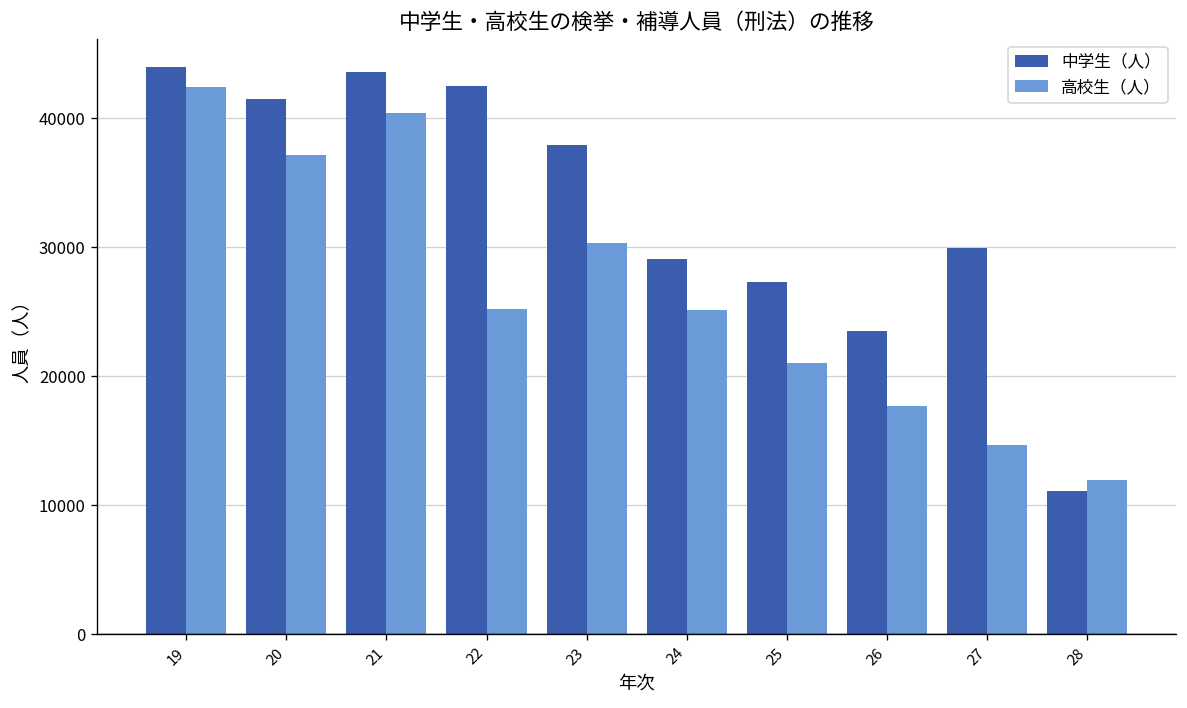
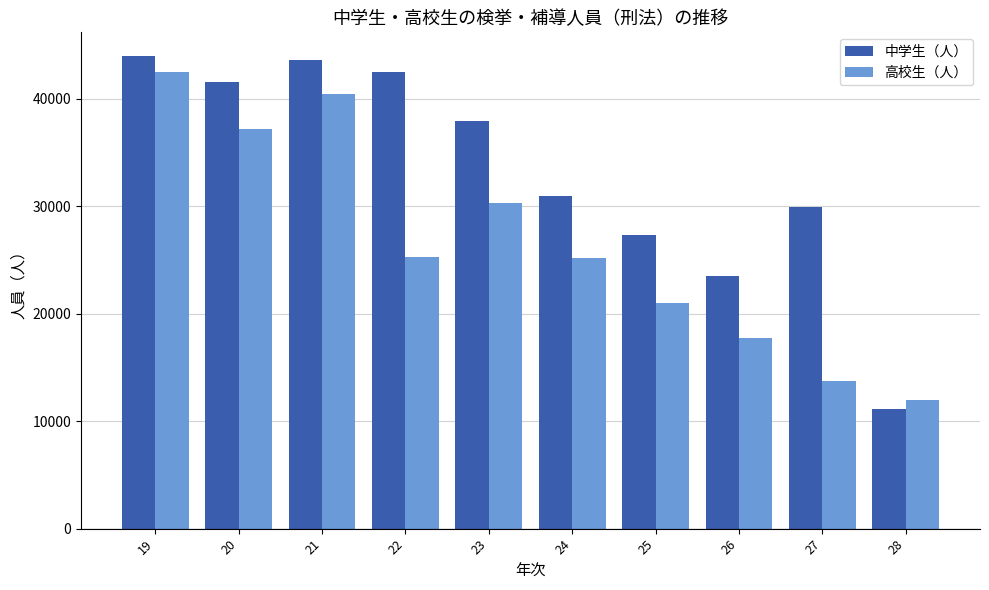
  {
    "中学生（人）": {
      "19": 44000,
      "20": 41500,
      "21": 43600,
      "22": 42500,
      "23": 37900,
-     "24": 29100,
+     "24": 30900,
      "25": 27300,
      "26": 23500,
      "27": 30000,
      "28": 11100
    },
    "高校生（人）": {
      "19": 42400,
      "20": 37200,
      "21": 40400,
      "22": 25200,
      "23": 30300,
      "24": 25200,
      "25": 21000,
      "26": 17700,
-     "27": 14700,
+     "27": 13800,
      "28": 11900
    }
  }
